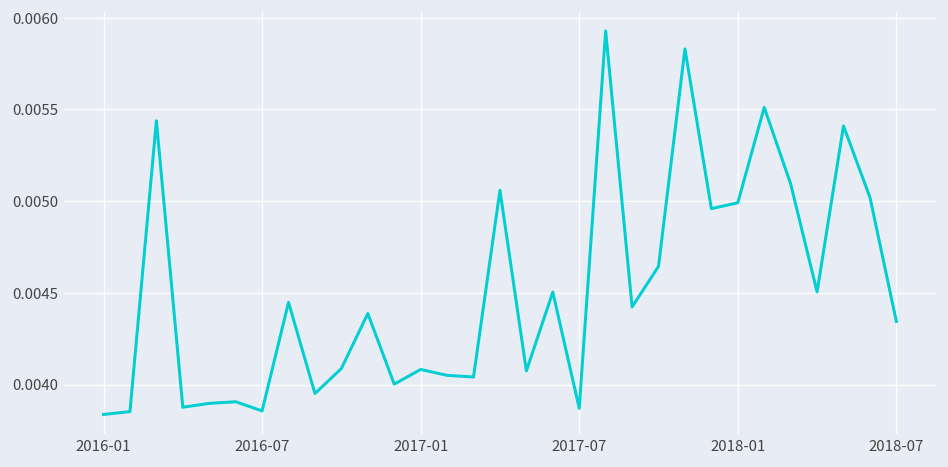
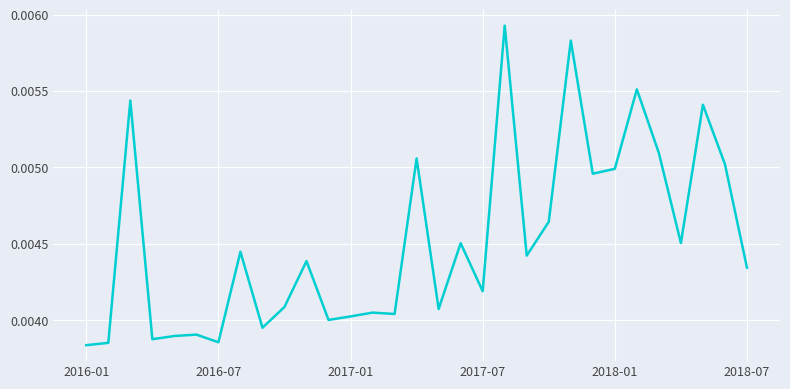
  {
    "2016-01": 0.00384,
    "2016-07": 0.00386,
-   "2017-01": 0.00408,
-   "2017-07": 0.00387,
+   "2017-01": 0.00403,
+   "2017-07": 0.00419,
    "2018-01": 0.00499,
    "2018-07": 0.00434
  }
